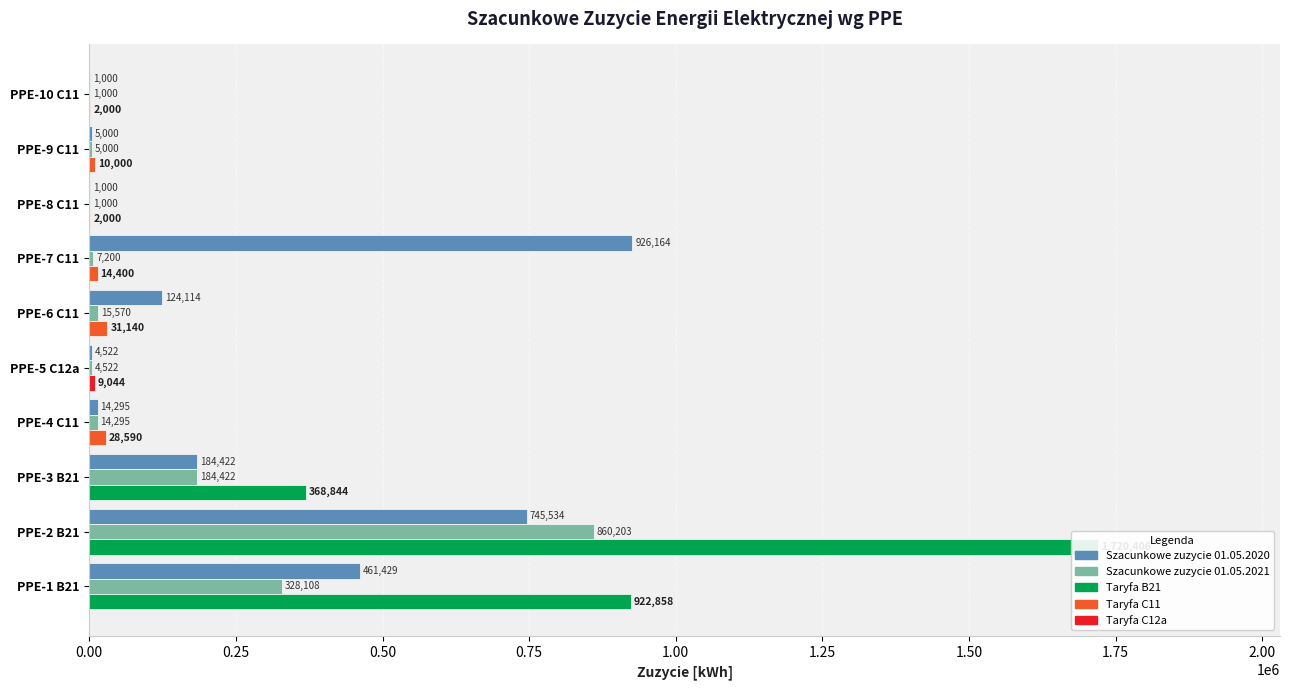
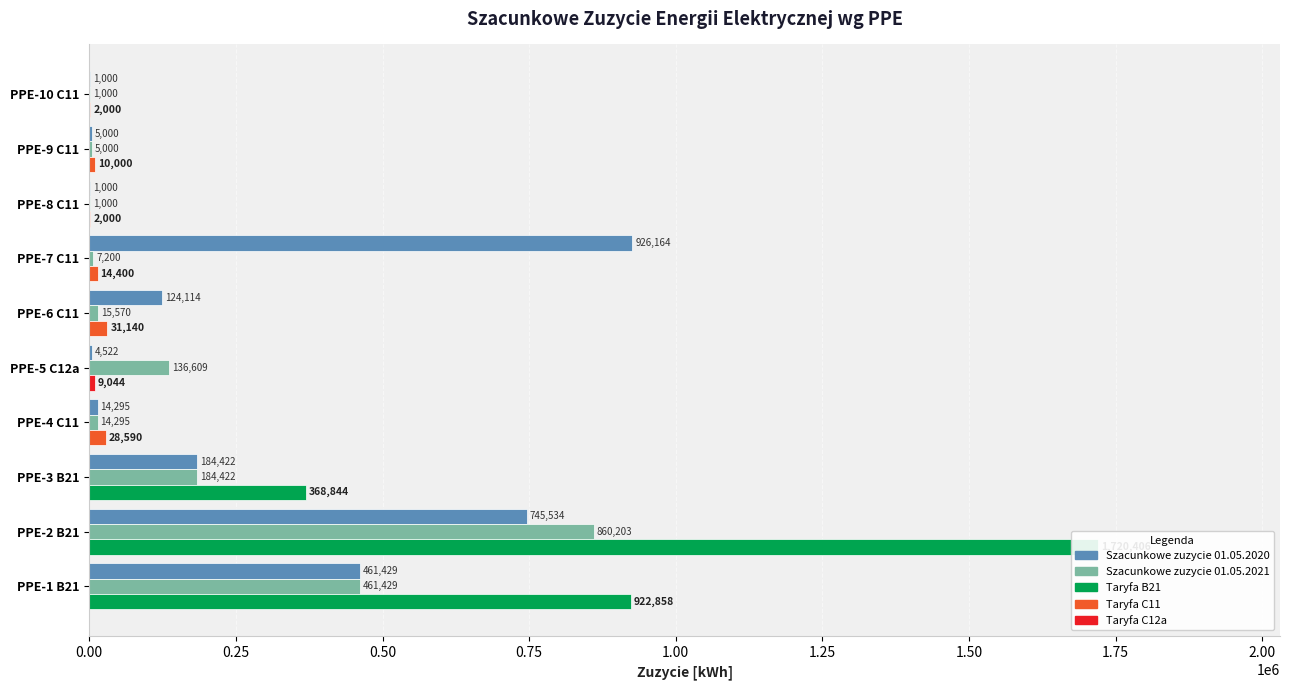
  {
    "Szacunkowe zuzycie 01.05.2020": {
      "PPE-10 C11": "1,000",
      "PPE-9 C11": "5,000",
      "PPE-8 C11": "1,000",
      "PPE-7 C11": "926,164",
      "PPE-6 C11": "124,114",
      "PPE-5 C12a": "4,522",
      "PPE-4 C11": "14,295",
      "PPE-3 B21": "184,422",
      "PPE-2 B21": "745,534",
      "PPE-1 B21": "461,429"
    },
    "Szacunkowe zuzycie 01.05.2021": {
      "PPE-10 C11": "1,000",
      "PPE-9 C11": "5,000",
      "PPE-8 C11": "1,000",
      "PPE-7 C11": "7,200",
      "PPE-6 C11": "15,570",
-     "PPE-5 C12a": "4,522",
+     "PPE-5 C12a": "136,609",
      "PPE-4 C11": "14,295",
      "PPE-3 B21": "184,422",
      "PPE-2 B21": "860,203",
-     "PPE-1 B21": "328,108"
+     "PPE-1 B21": "461,429"
    }
  }
